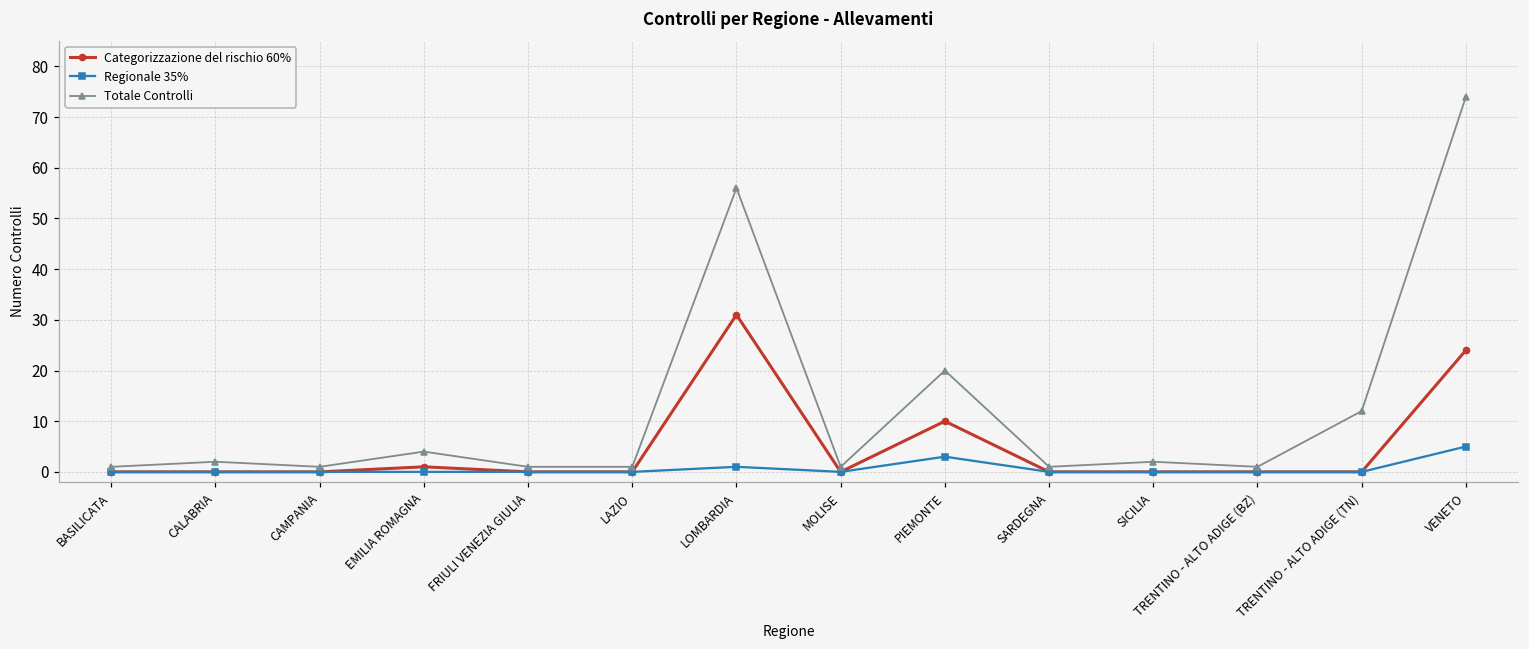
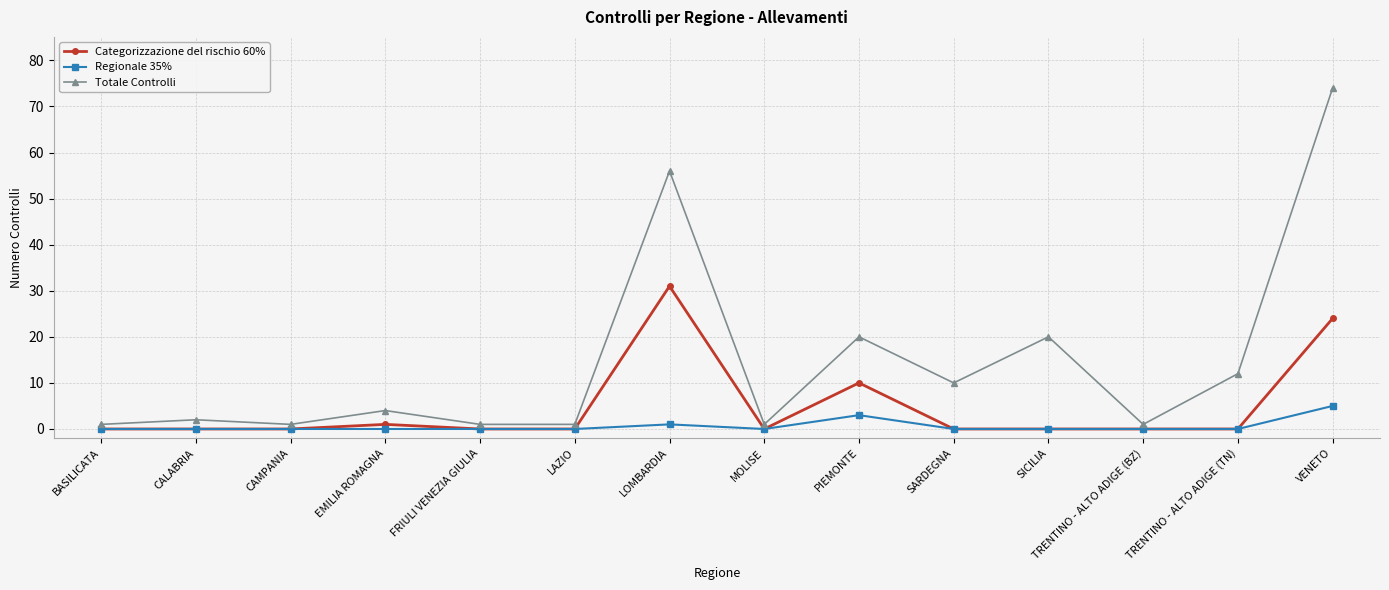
  {
    "Categorizzazione del rischio 60%": {
      "EMILIA ROMAGNA": 1,
      "LOMBARDIA": 31,
      "PIEMONTE": 10,
      "VENETO": 24
    },
    "Regionale 35%": {
      "EMILIA ROMAGNA": 0,
      "LOMBARDIA": 1,
      "PIEMONTE": 3,
      "VENETO": 5
    },
    "Totale Controlli": {
      "BASILICATA": 1,
      "CALABRIA": 2,
      "CAMPANIA": 1,
      "EMILIA ROMAGNA": 4,
      "FRIULI VENEZIA GIULIA": 1,
      "LAZIO": 1,
      "LOMBARDIA": 56,
      "MOLISE": 1,
      "PIEMONTE": 20,
-     "SARDEGNA": 1,
-     "SICILIA": 2,
+     "SARDEGNA": 10,
+     "SICILIA": 20,
      "TRENTINO - ALTO ADIGE (BZ)": 1,
      "TRENTINO - ALTO ADIGE (TN)": 12,
      "VENETO": 74
    }
  }
